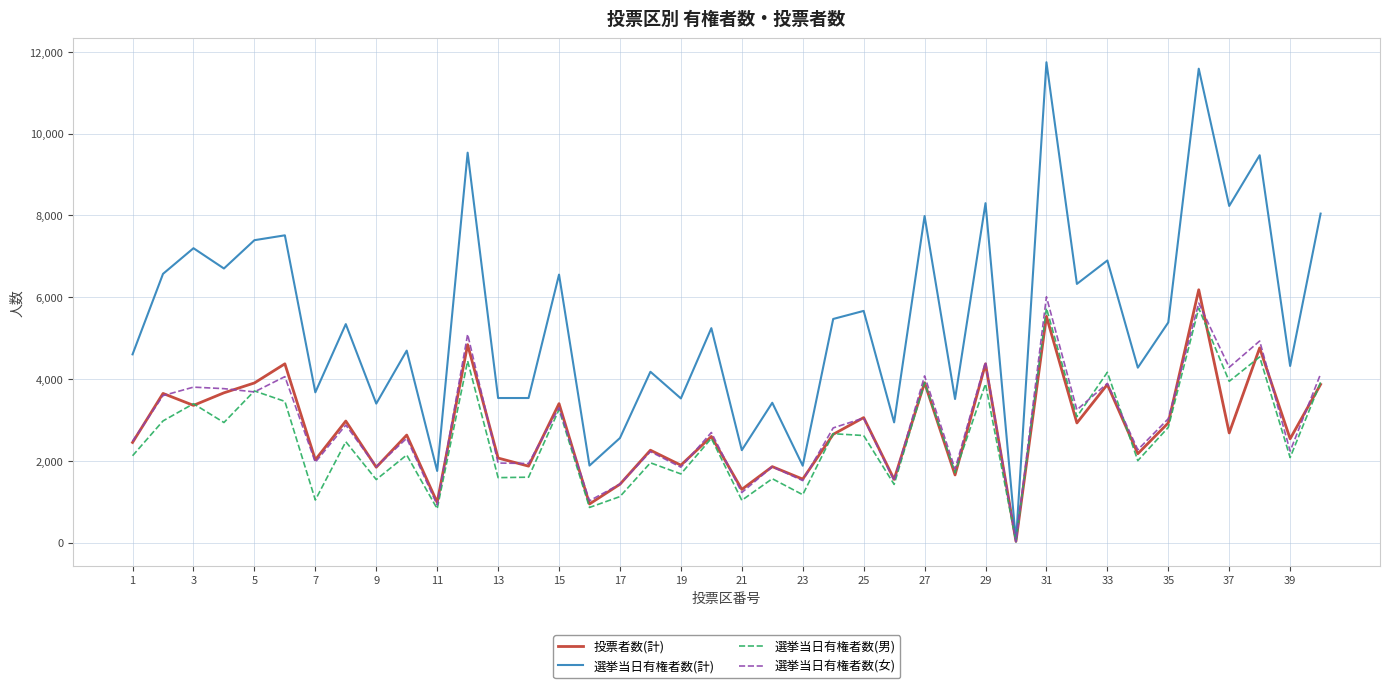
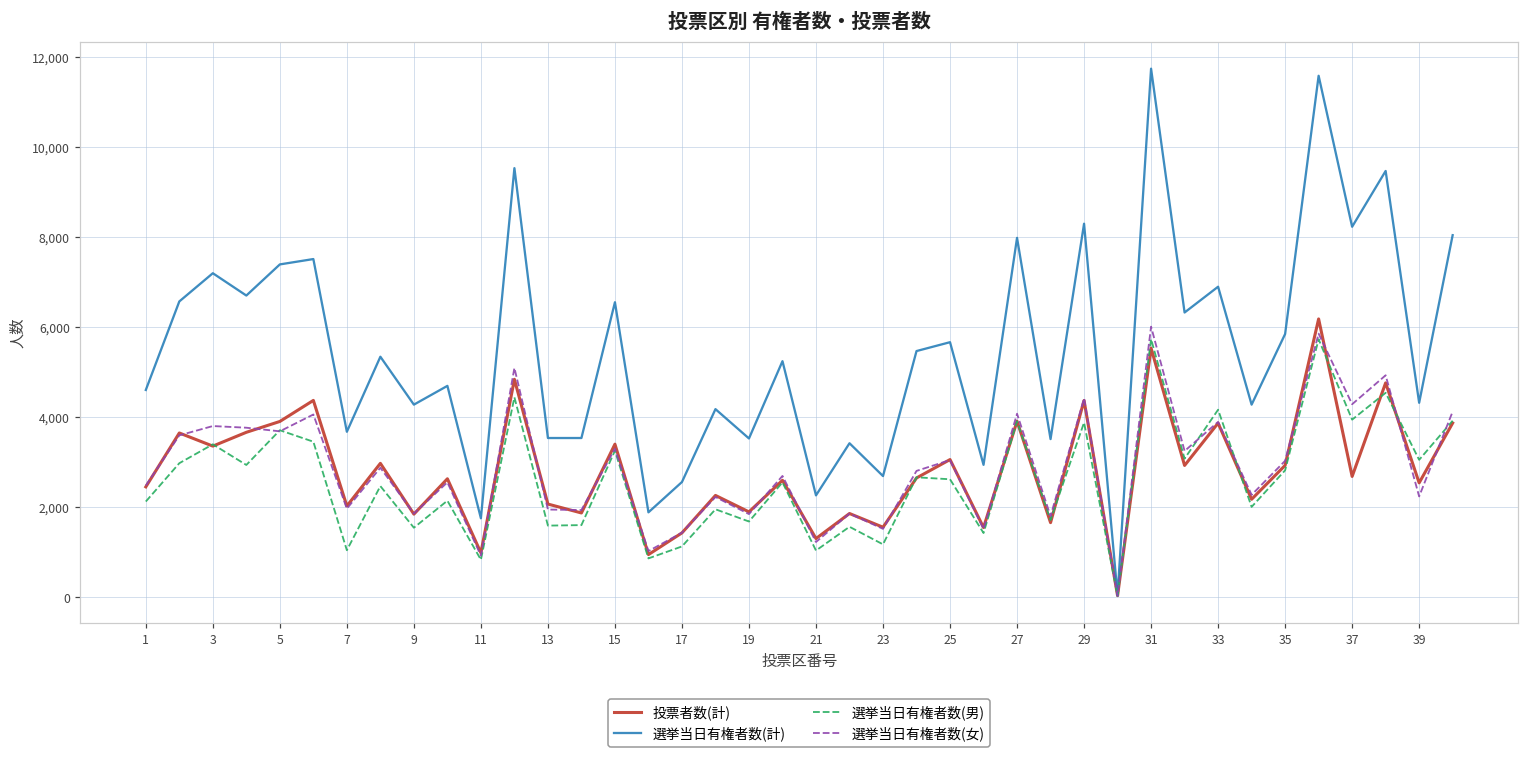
  {
    "投票者数(計)": {
      "5": "3,900",
      "13": "2,100",
      "15": "3,400",
      "21": "1,300",
      "31": "5,500",
      "35": "2,900",
      "37": "2,700",
      "39": "2,500"
    },
    "選挙当日有権者数(計)": {
      "1": "4,600",
      "3": "7,200",
      "5": "7,400",
      "7": "3,700",
-     "9": "3,400",
+     "9": "4,300",
      "11": "1,800",
      "13": "3,500",
      "15": "6,600",
      "17": "2,600",
      "19": "3,500",
      "21": "2,300",
-     "23": "1,900",
+     "23": "2,700",
      "25": "5,700",
      "27": "8,000",
      "29": "8,300",
      "31": "11,700",
      "33": "6,900",
-     "35": "5,400",
+     "35": "5,800",
      "37": "8,200",
      "39": "4,300"
    },
    "選挙当日有権者数(男)": {
      "1": "2,100",
      "7": "1,000",
      "9": "1,500",
      "11": "800",
      "13": "1,600",
      "17": "1,100",
      "19": "1,700",
      "21": "1,000",
      "23": "1,200",
      "25": "2,600",
      "29": "3,900",
      "31": "5,700",
      "33": "4,200",
      "35": "2,800",
      "37": "3,900",
-     "39": "2,100"
+     "39": "3,100"
    },
    "選挙当日有権者数(女)": {
      "3": "3,800",
      "13": "1,900",
      "21": "1,200",
      "27": "4,100",
      "31": "6,000",
      "35": "3,000",
      "37": "4,300",
      "39": "2,200"
    }
  }
